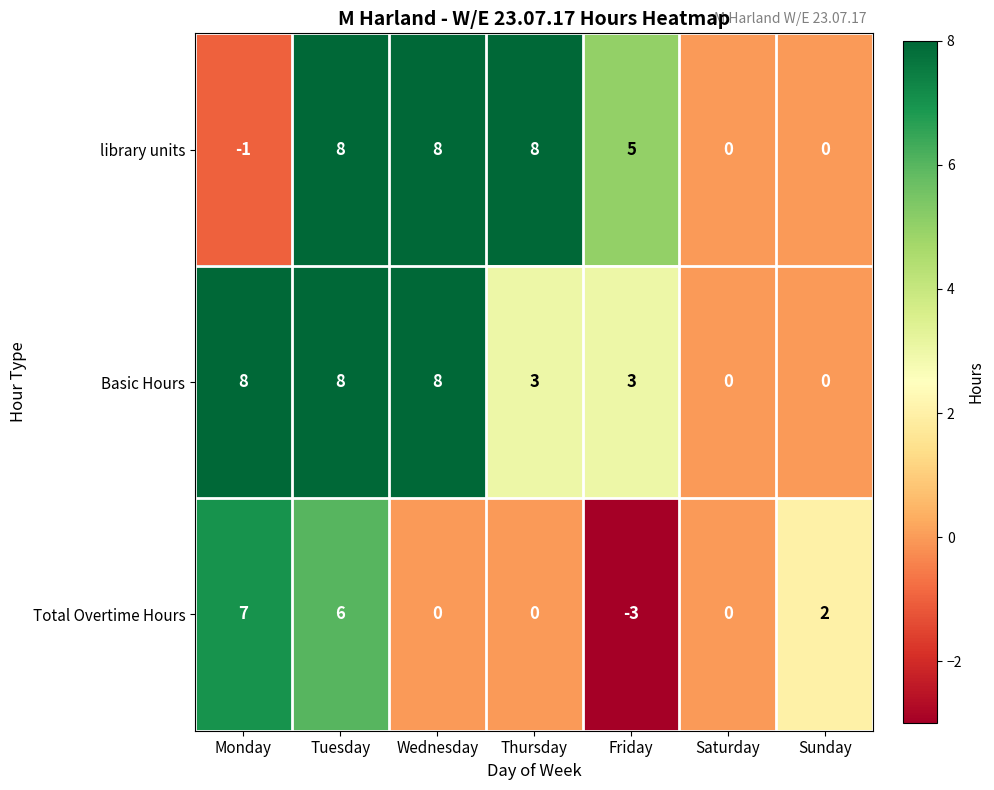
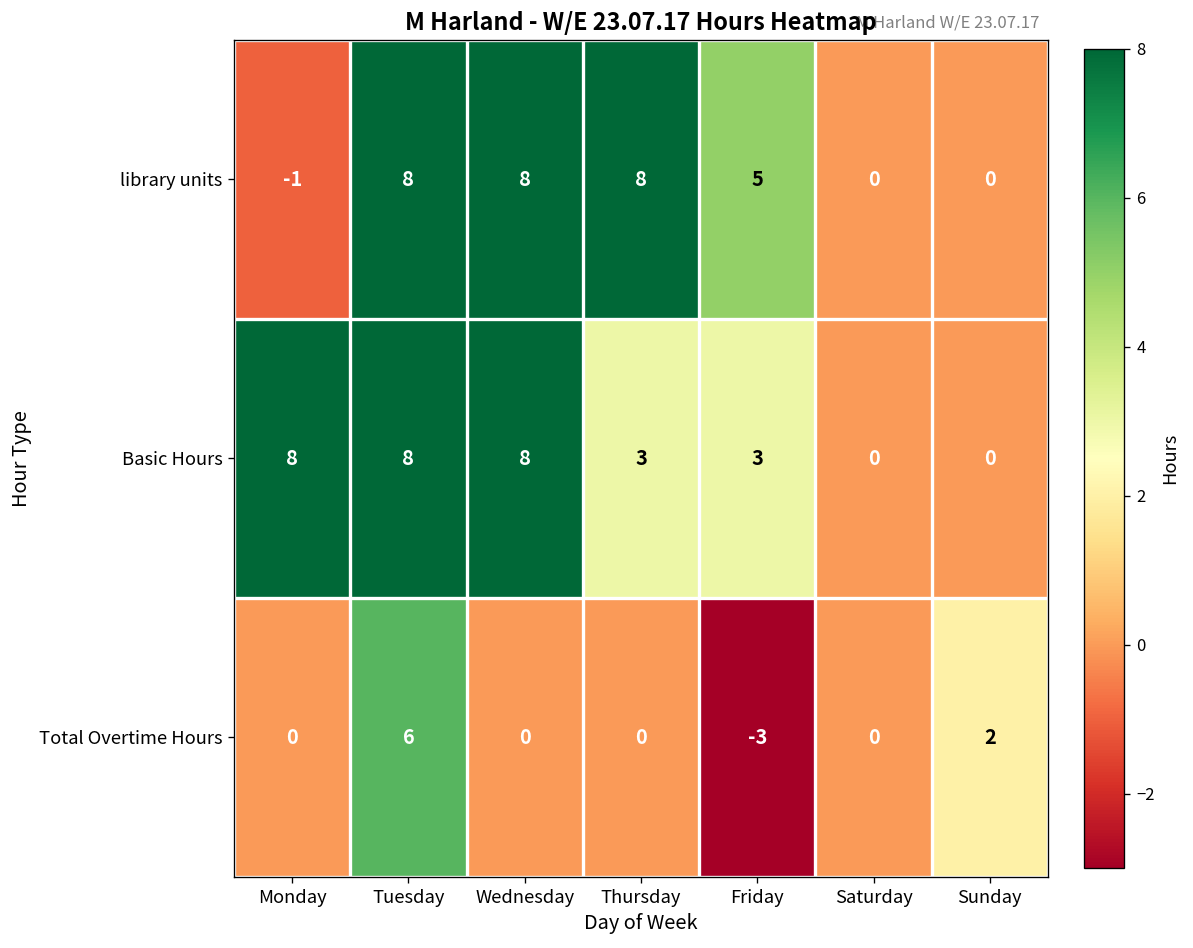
  {
    "library units": {
      "Monday": -1,
      "Tuesday": 8,
      "Wednesday": 8,
      "Thursday": 8,
      "Friday": 5,
      "Saturday": 0,
      "Sunday": 0
    },
    "Basic Hours": {
      "Monday": 8,
      "Tuesday": 8,
      "Wednesday": 8,
      "Thursday": 3,
      "Friday": 3,
      "Saturday": 0,
      "Sunday": 0
    },
    "Total Overtime Hours": {
-     "Monday": 7,
+     "Monday": 0,
      "Tuesday": 6,
      "Wednesday": 0,
      "Thursday": 0,
      "Friday": -3,
      "Saturday": 0,
      "Sunday": 2
    }
  }
